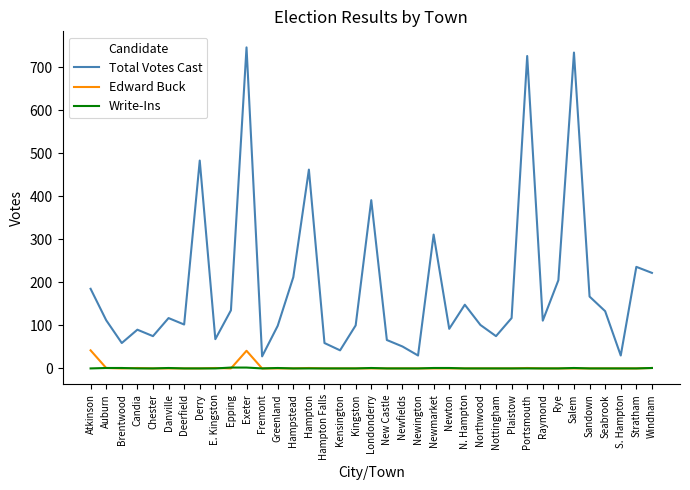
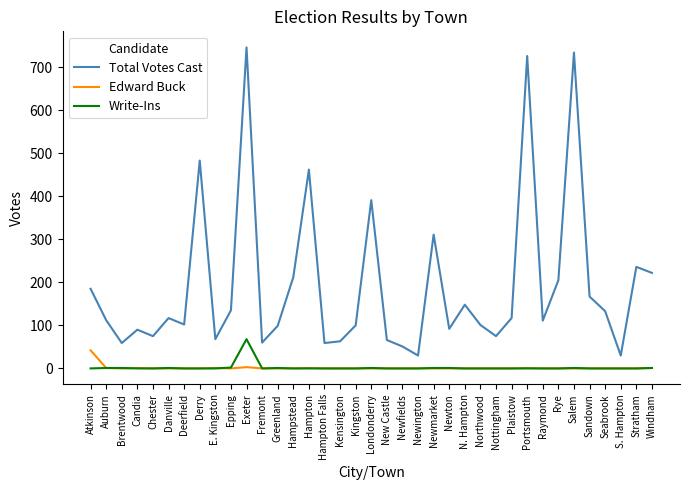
  {
    "Total Votes Cast": {
      "Atkinson": 190,
      "Auburn": 110,
      "Brentwood": 60,
      "Candia": 90,
      "Chester": 80,
      "Danville": 120,
      "Deerfield": 100,
      "Derry": 480,
      "E. Kingston": 70,
      "Epping": 140,
      "Exeter": 750,
-     "Fremont": 30,
+     "Fremont": 60,
      "Greenland": 100,
      "Hampstead": 210,
      "Hampton": 460,
      "Hampton Falls": 60,
-     "Kensington": 40,
+     "Kensington": 60,
      "Kingston": 100,
      "Londonderry": 390,
      "New Castle": 70,
      "Newfields": 50,
      "Newington": 30,
      "Newmarket": 310,
      "Newton": 90,
      "N. Hampton": 150,
      "Northwood": 100,
      "Nottingham": 80,
      "Plaistow": 120,
      "Portsmouth": 730,
      "Raymond": 110,
      "Rye": 210,
      "Salem": 730,
      "Sandown": 170,
      "Seabrook": 130,
      "S. Hampton": 30,
      "Stratham": 240,
      "Windham": 220
    },
    "Edward Buck": {
      "Atkinson": 40,
-     "Exeter": 40
+     "Exeter": 0
    },
    "Write-Ins": {
      "Atkinson": 0,
-     "Exeter": 0
+     "Exeter": 70
    }
  }
